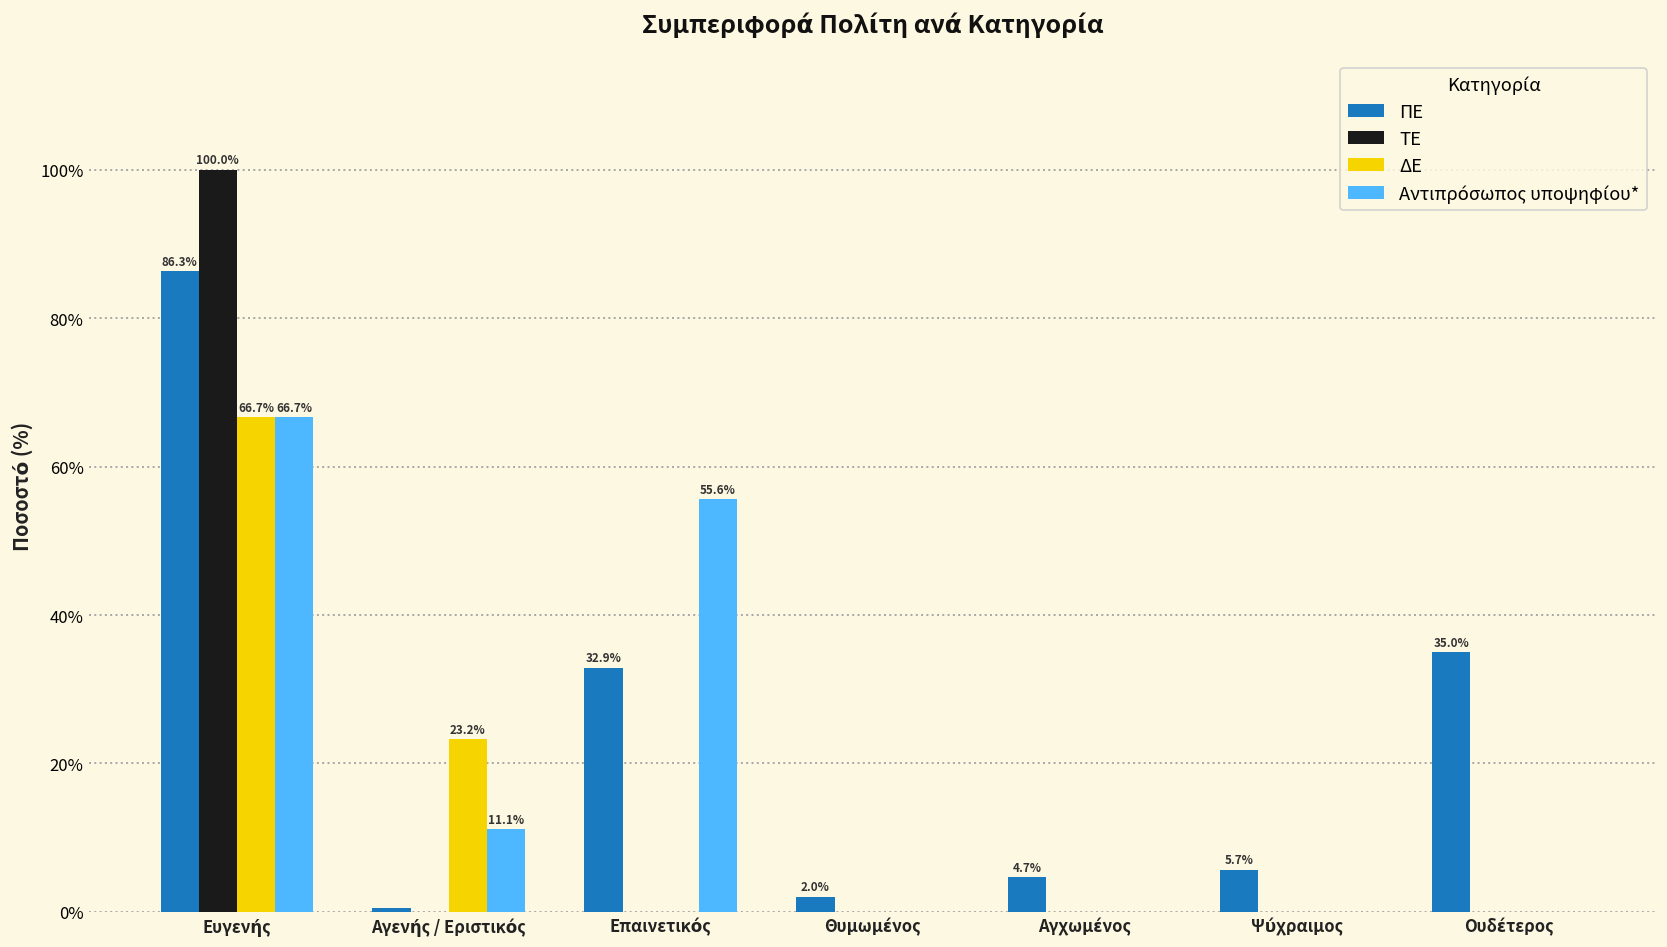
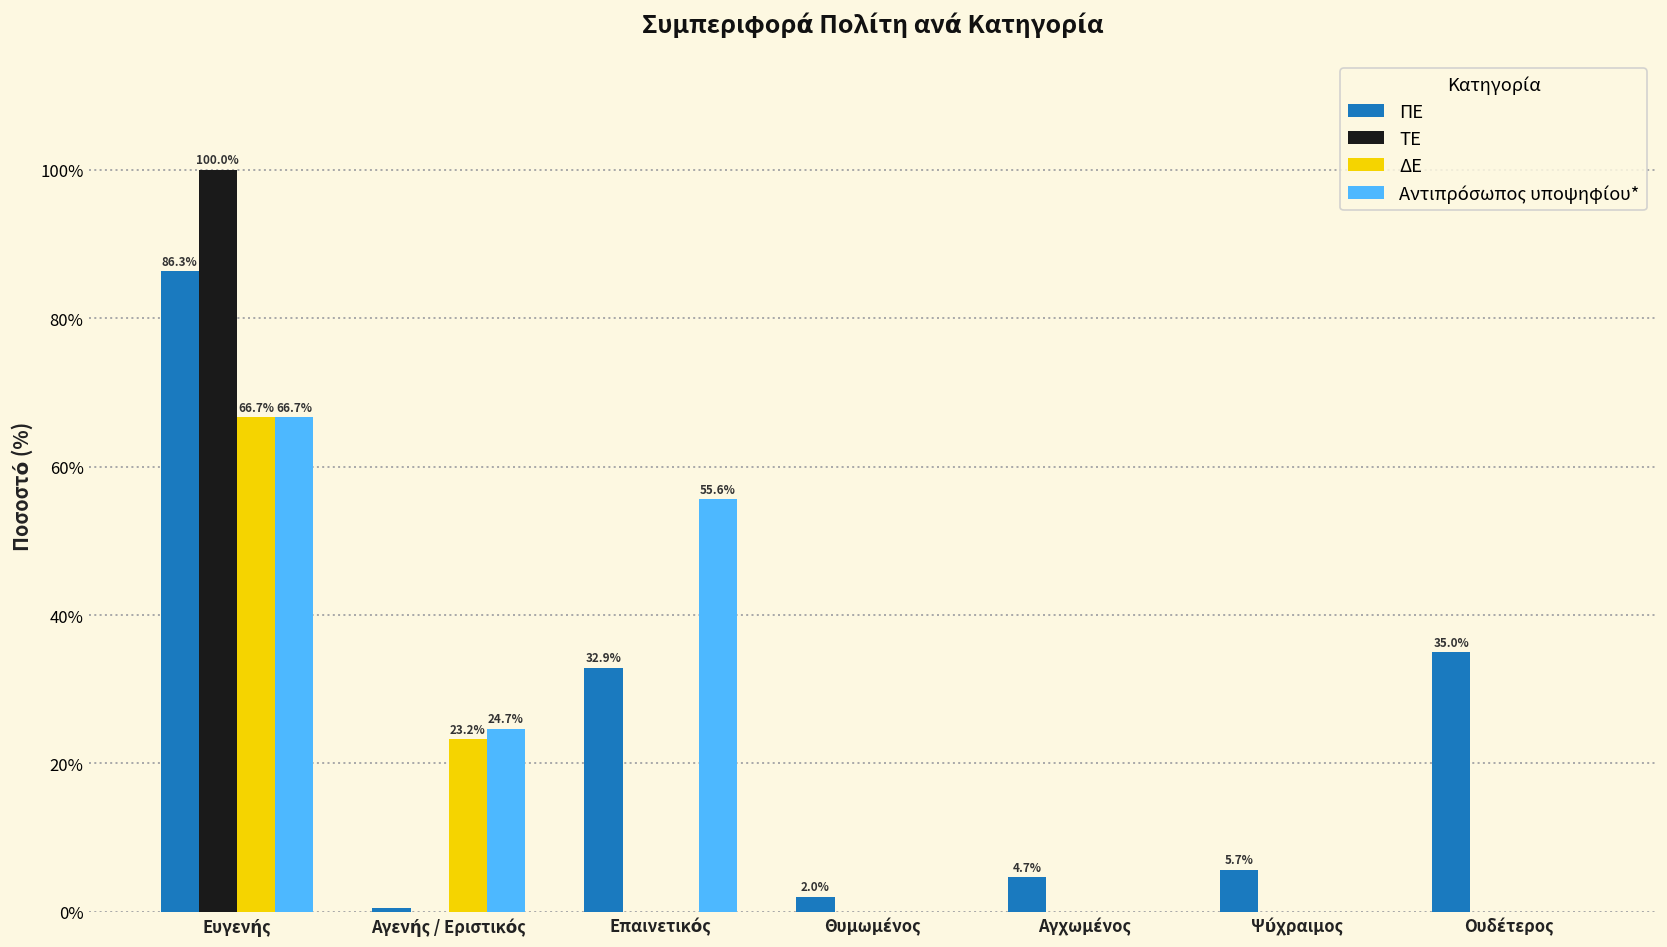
  {
    "ΠΕ": {
      "Ευγενής": "86.3%",
      "Επαινετικός": "32.9%",
      "Θυμωμένος": "2.0%",
      "Αγχωμένος": "4.7%",
      "Ψύχραιμος": "5.7%",
      "Ουδέτερος": "35.0%"
    },
    "ΤΕ": {
      "Ευγενής": "100.0%"
    },
    "ΔΕ": {
      "Ευγενής": "66.7%",
      "Αγενής / Εριστικός": "23.2%"
    },
    "Αντιπρόσωπος υποψηφίου*": {
      "Ευγενής": "66.7%",
-     "Αγενής / Εριστικός": "11.1%",
+     "Αγενής / Εριστικός": "24.7%",
      "Επαινετικός": "55.6%"
    }
  }
